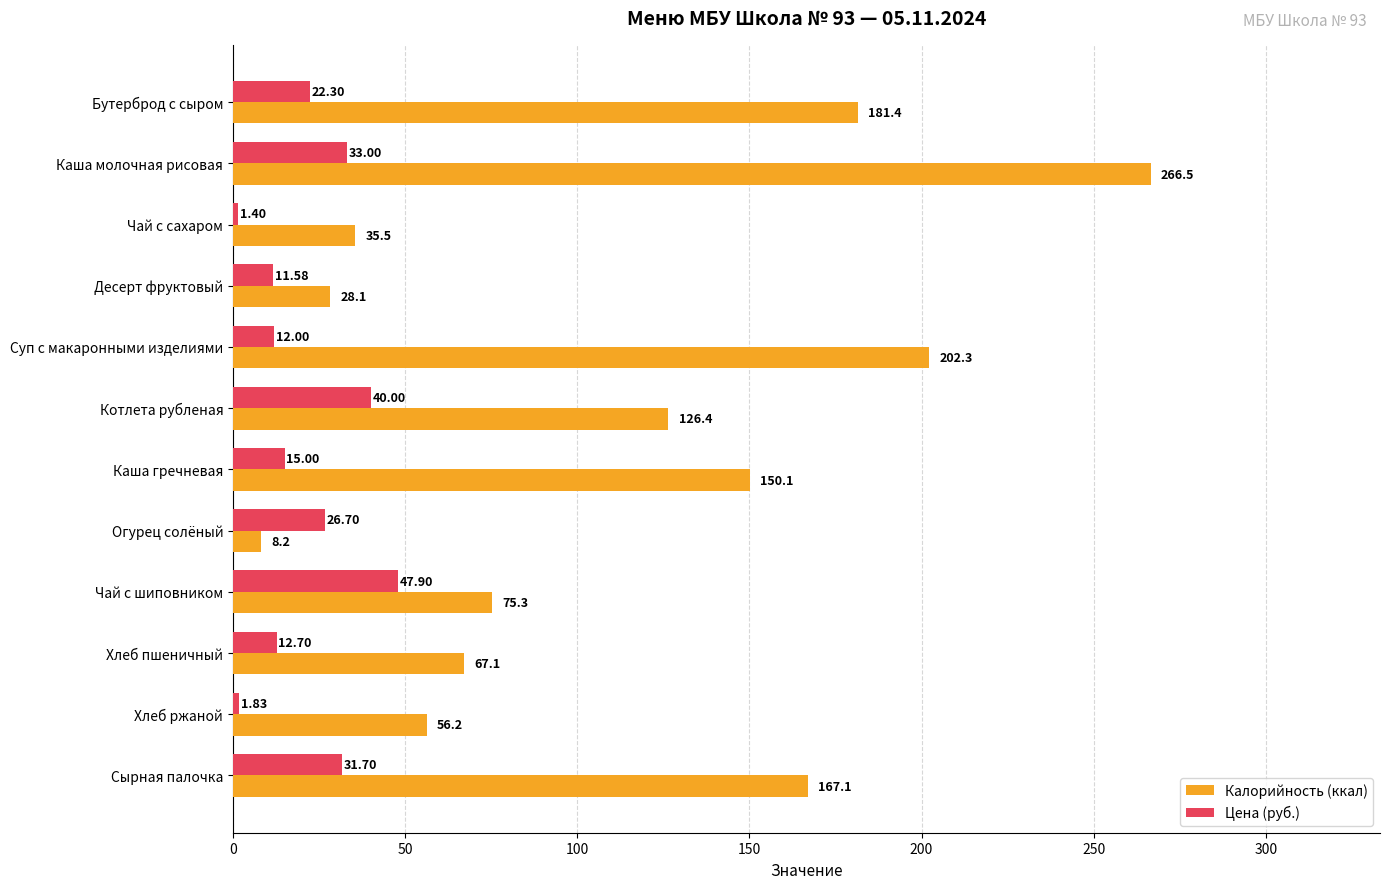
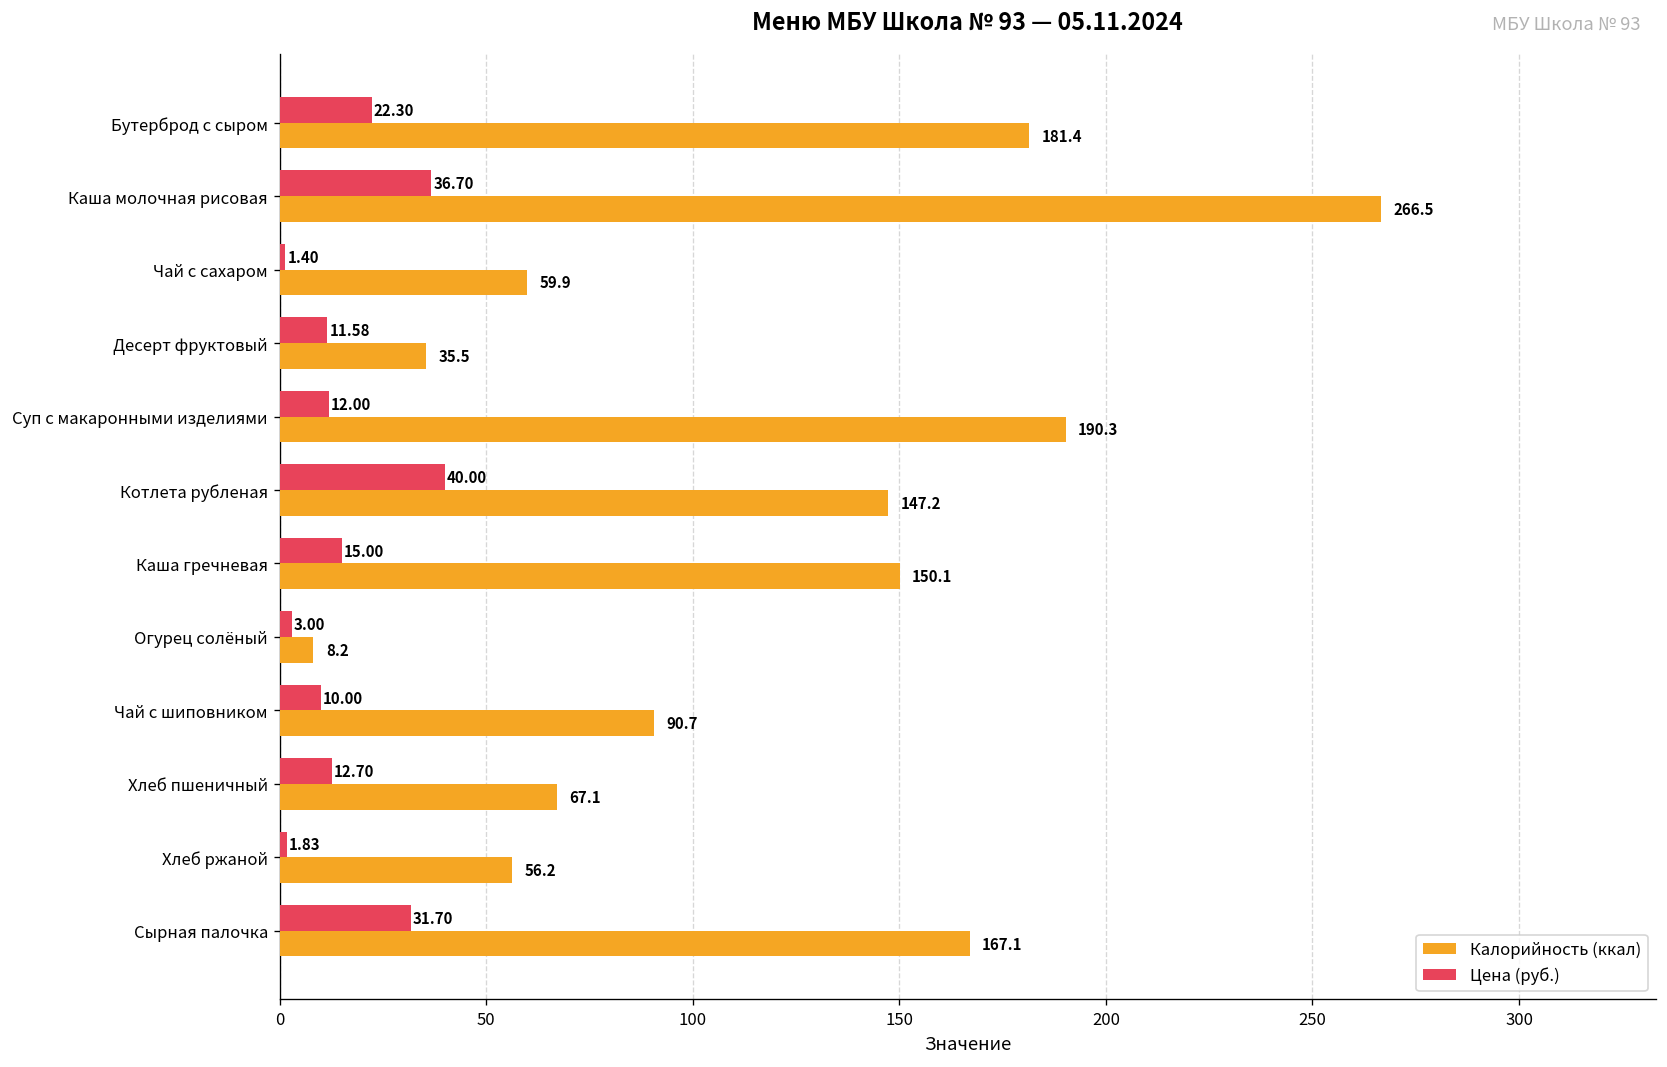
  {
    "Калорийность (ккал)": {
      "Бутерброд с сыром": 181.4,
      "Каша молочная рисовая": 266.5,
-     "Чай с сахаром": 35.5,
-     "Десерт фруктовый": 28.1,
-     "Суп с макаронными изделиями": 202.3,
-     "Котлета рубленая": 126.4,
+     "Чай с сахаром": 59.9,
+     "Десерт фруктовый": 35.5,
+     "Суп с макаронными изделиями": 190.3,
+     "Котлета рубленая": 147.2,
      "Каша гречневая": 150.1,
      "Огурец солёный": 8.2,
-     "Чай с шиповником": 75.3,
+     "Чай с шиповником": 90.7,
      "Хлеб пшеничный": 67.1,
      "Хлеб ржаной": 56.2,
      "Сырная палочка": 167.1
    },
    "Цена (руб.)": {
      "Бутерброд с сыром": 22.30,
-     "Каша молочная рисовая": 33.00,
+     "Каша молочная рисовая": 36.70,
      "Чай с сахаром": 1.40,
      "Десерт фруктовый": 11.58,
      "Суп с макаронными изделиями": 12.00,
      "Котлета рубленая": 40.00,
      "Каша гречневая": 15.00,
-     "Огурец солёный": 26.70,
-     "Чай с шиповником": 47.90,
+     "Огурец солёный": 3.00,
+     "Чай с шиповником": 10.00,
      "Хлеб пшеничный": 12.70,
      "Хлеб ржаной": 1.83,
      "Сырная палочка": 31.70
    }
  }
